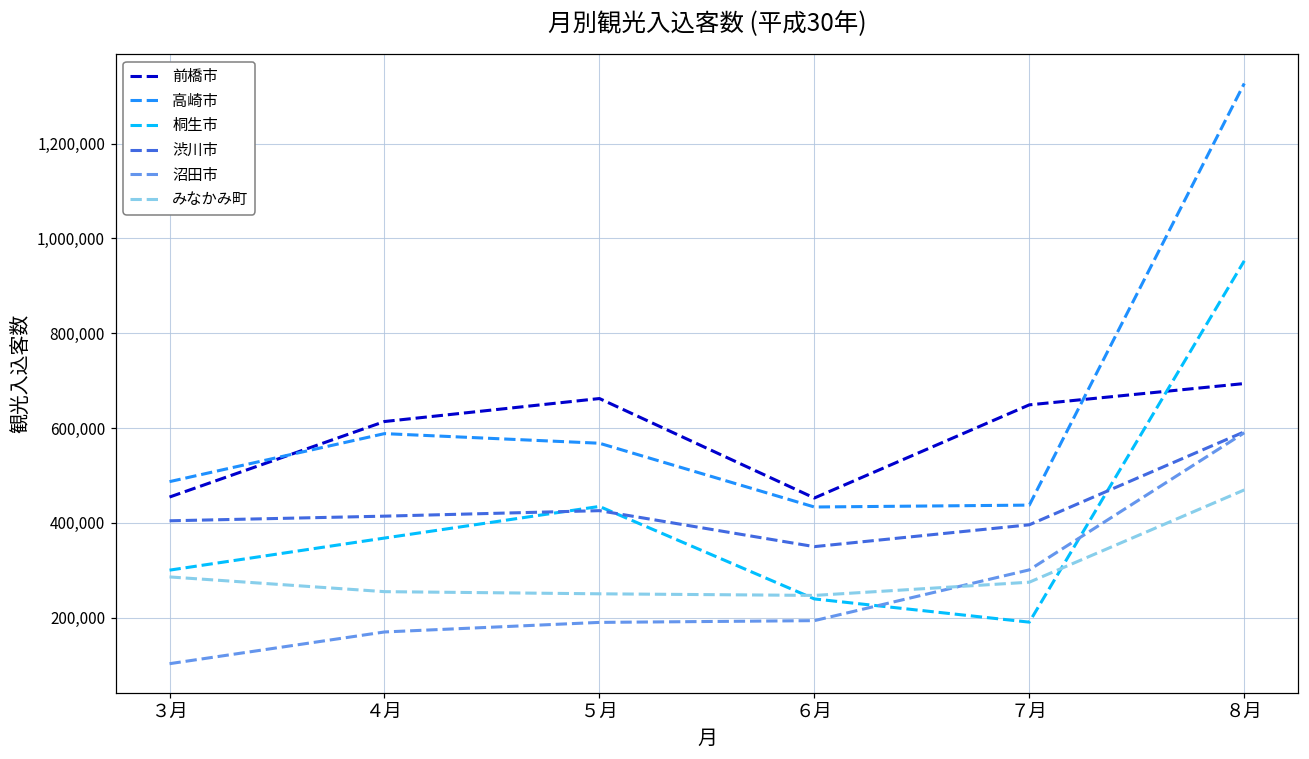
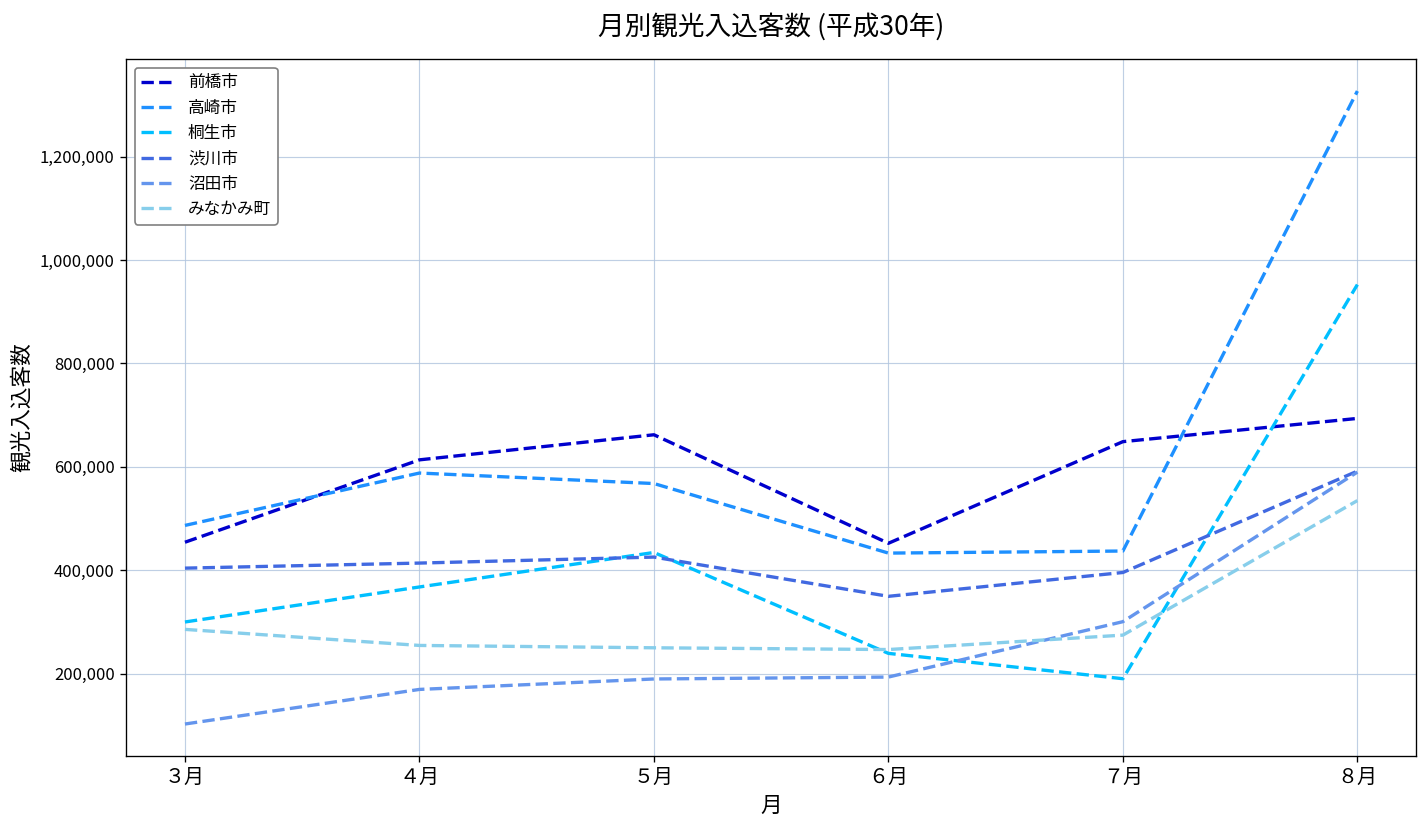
  {
    "前橋市": {
      "３月": "450,000",
      "４月": "610,000",
      "５月": "660,000",
      "６月": "450,000",
      "７月": "650,000",
      "８月": "690,000"
    },
    "みなかみ町": {
      "３月": "290,000",
      "４月": "250,000",
      "５月": "250,000",
      "６月": "250,000",
      "７月": "270,000",
-     "８月": "470,000"
+     "８月": "530,000"
    }
  }
